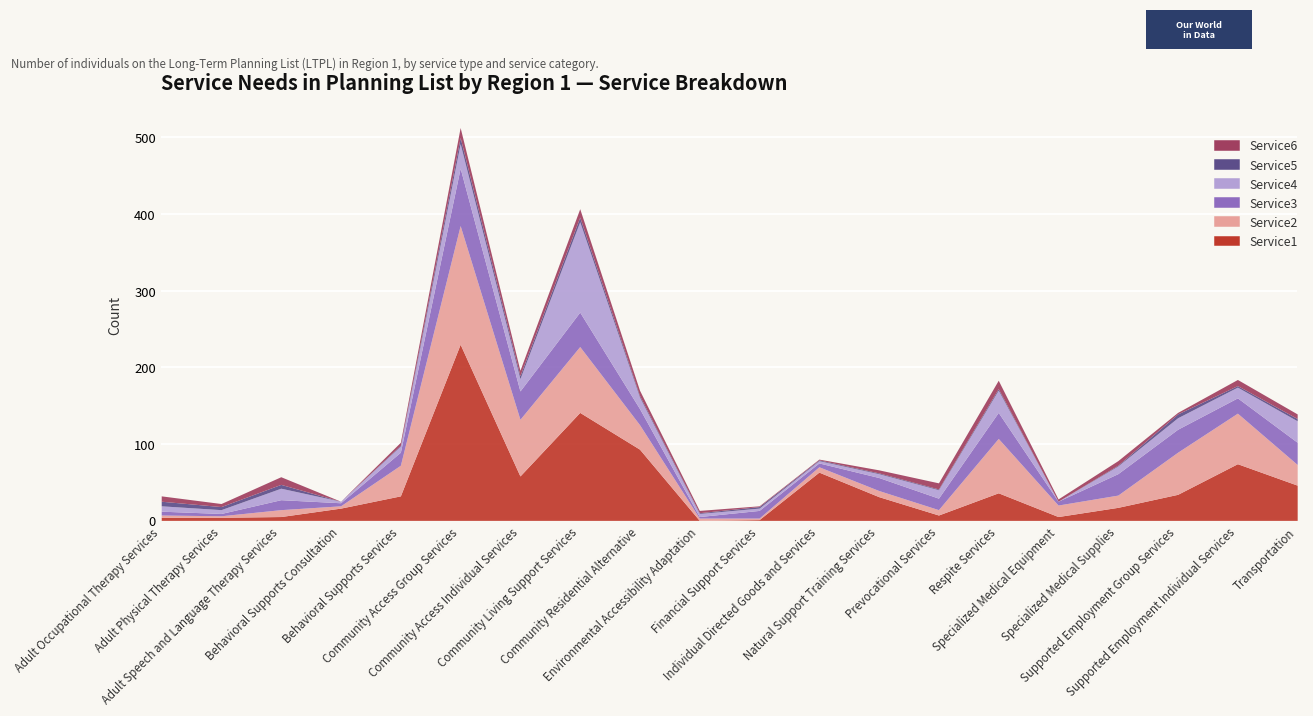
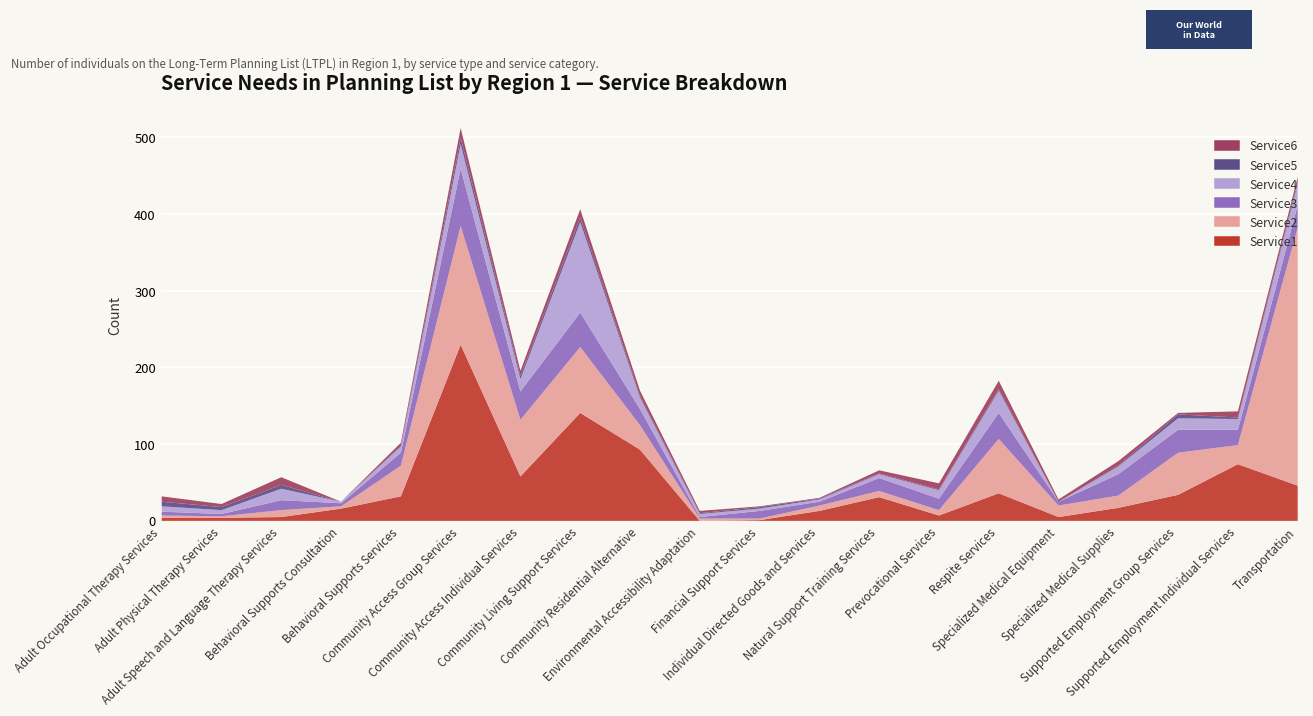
  {
    "Service1": {
      "Adult Speech and Language Therapy Services": 10,
      "Behavioral Supports Services": 30,
      "Community Access Group Services": 230,
      "Community Access Individual Services": 60,
      "Community Living Support Services": 140,
      "Community Residential Alternative": 90,
-     "Individual Directed Goods and Services": 60,
+     "Individual Directed Goods and Services": 10,
      "Natural Support Training Services": 30,
      "Prevocational Services": 10,
      "Respite Services": 40,
      "Specialized Medical Equipment": 10,
      "Specialized Medical Supplies": 20,
      "Supported Employment Group Services": 30,
      "Supported Employment Individual Services": 70,
      "Transportation": 50
    },
    "Service2": {
      "Adult Speech and Language Therapy Services": 10,
      "Behavioral Supports Services": 40,
      "Community Access Group Services": 160,
      "Community Access Individual Services": 70,
      "Community Living Support Services": 90,
      "Community Residential Alternative": 30,
      "Individual Directed Goods and Services": 10,
      "Natural Support Training Services": 10,
      "Prevocational Services": 10,
      "Respite Services": 70,
      "Specialized Medical Equipment": 20,
      "Specialized Medical Supplies": 20,
      "Supported Employment Group Services": 60,
-     "Supported Employment Individual Services": 70,
-     "Transportation": 30
+     "Supported Employment Individual Services": 30,
+     "Transportation": 340
    },
    "Service3": {
      "Adult Occupational Therapy Services": 10,
      "Adult Speech and Language Therapy Services": 10,
      "Behavioral Supports Services": 20,
      "Community Access Group Services": 80,
      "Community Access Individual Services": 40,
      "Community Living Support Services": 50,
      "Community Residential Alternative": 20,
      "Natural Support Training Services": 20,
      "Prevocational Services": 20,
      "Respite Services": 30,
      "Specialized Medical Supplies": 30,
      "Supported Employment Group Services": 30,
      "Supported Employment Individual Services": 20,
      "Transportation": 30
    },
    "Service4": {
      "Adult Occupational Therapy Services": 10,
      "Adult Physical Therapy Services": 10,
      "Adult Speech and Language Therapy Services": 20,
      "Community Access Group Services": 30,
      "Community Access Individual Services": 20,
      "Community Living Support Services": 120,
      "Supported Employment Group Services": 20
    },
    "Service5": {
      "Adult Occupational Therapy Services": 10,
      "Adult Physical Therapy Services": 0,
      "Adult Speech and Language Therapy Services": 10,
      "Community Access Group Services": 10,
      "Community Access Individual Services": 0,
      "Community Living Support Services": 10
    },
    "Service6": {
      "Adult Occupational Therapy Services": 10,
      "Adult Physical Therapy Services": 0,
      "Adult Speech and Language Therapy Services": 10,
      "Behavioral Supports Services": 0,
      "Community Access Group Services": 10,
      "Community Access Individual Services": 10,
      "Community Living Support Services": 10,
      "Community Residential Alternative": 10,
      "Natural Support Training Services": 0,
      "Prevocational Services": 10,
      "Respite Services": 10,
      "Specialized Medical Supplies": 10,
      "Supported Employment Individual Services": 10,
      "Transportation": 10
    }
  }
